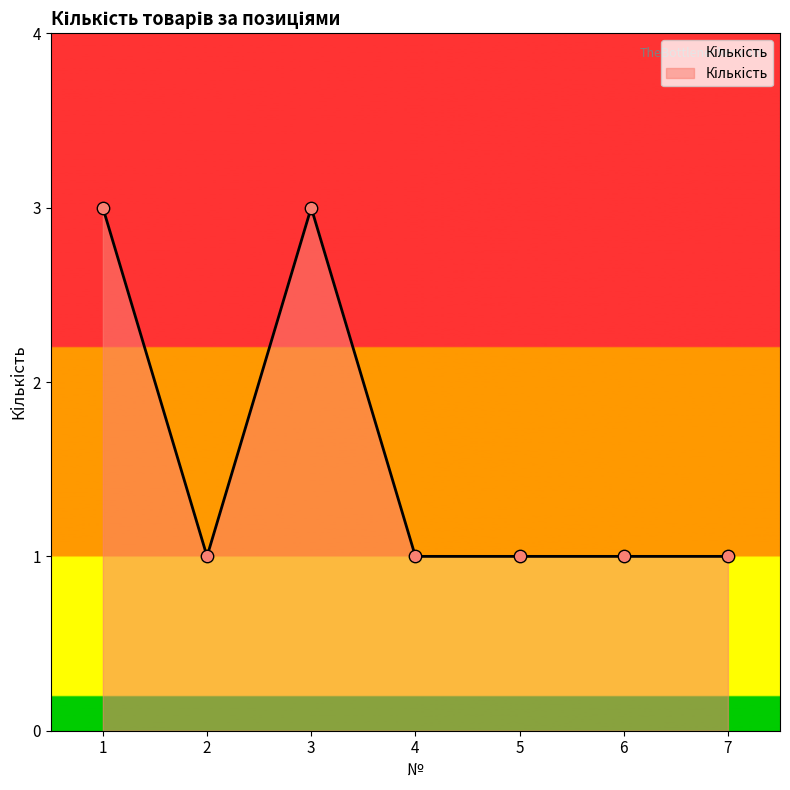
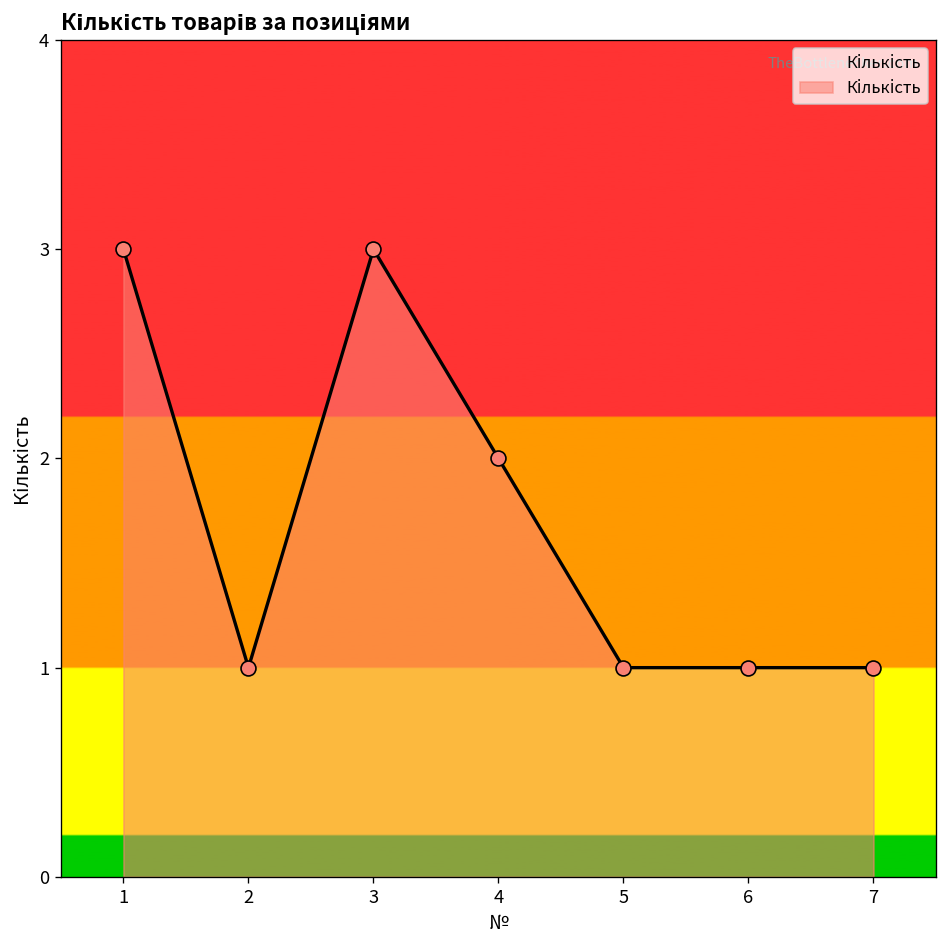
  {
    "1": 3,
    "2": 1,
    "3": 3,
-   "4": 1,
+   "4": 2,
    "5": 1,
    "6": 1,
    "7": 1
  }
